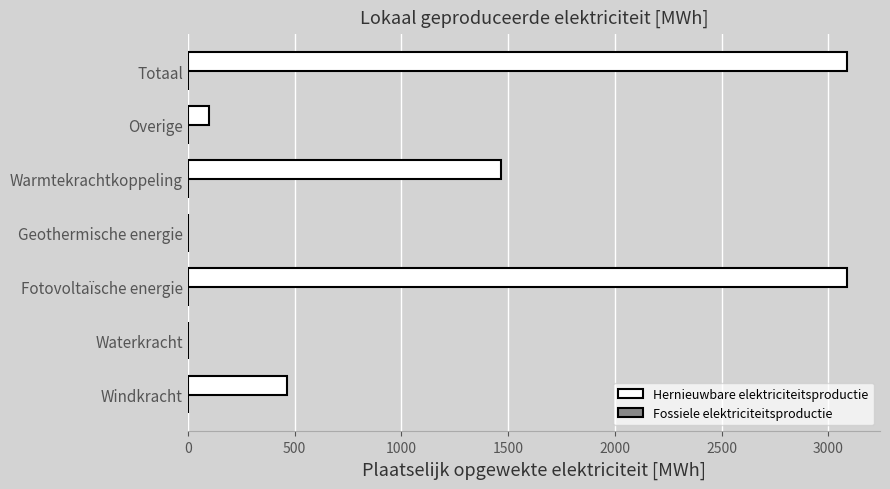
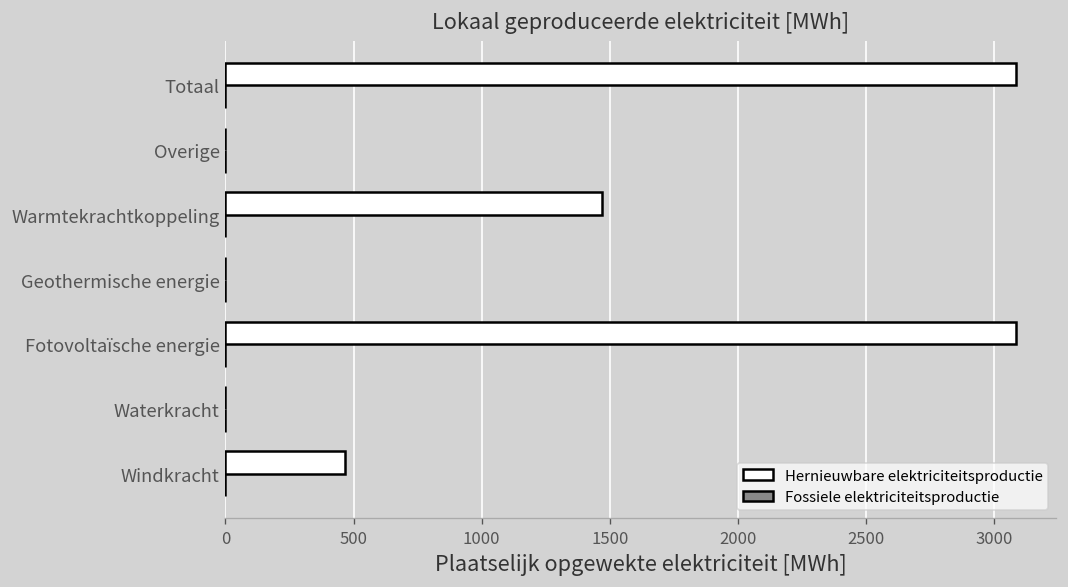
  {
    "Hernieuwbare elektriciteitsproductie": {
      "Totaal": 3090,
-     "Overige": 100,
+     "Overige": 0,
      "Warmtekrachtkoppeling": 1470,
      "Geothermische energie": 0,
      "Fotovoltaïsche energie": 3090,
      "Waterkracht": 0,
      "Windkracht": 470
    },
    "Fossiele elektriciteitsproductie": {
      "Totaal": 0,
      "Overige": 0,
      "Warmtekrachtkoppeling": 0,
      "Geothermische energie": 0,
      "Fotovoltaïsche energie": 0,
      "Waterkracht": 0,
      "Windkracht": 0
    }
  }
